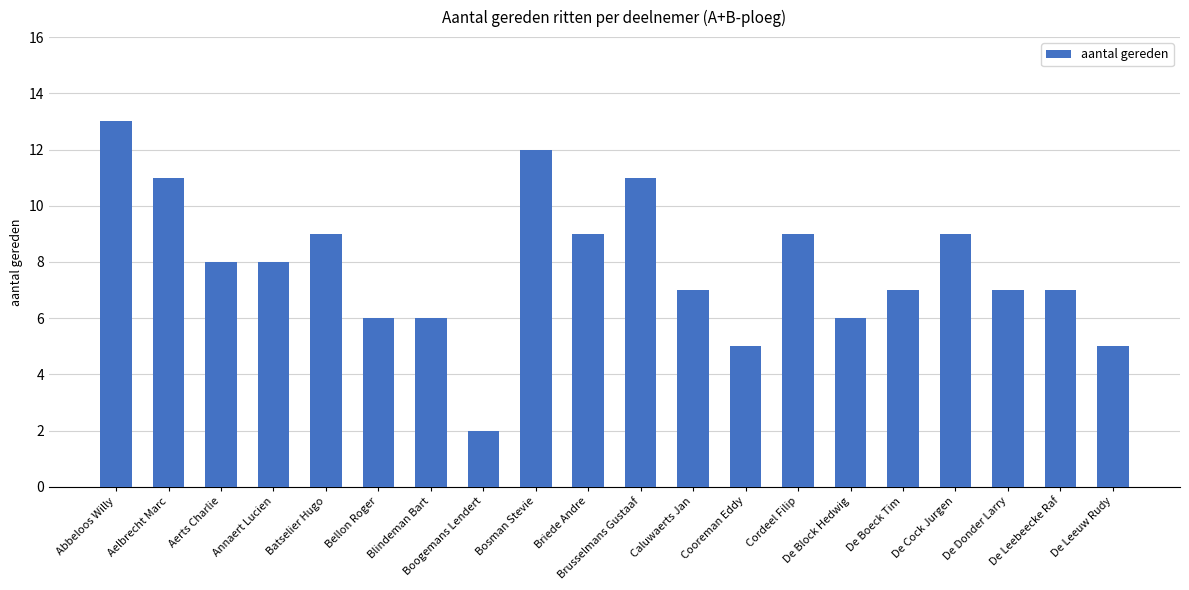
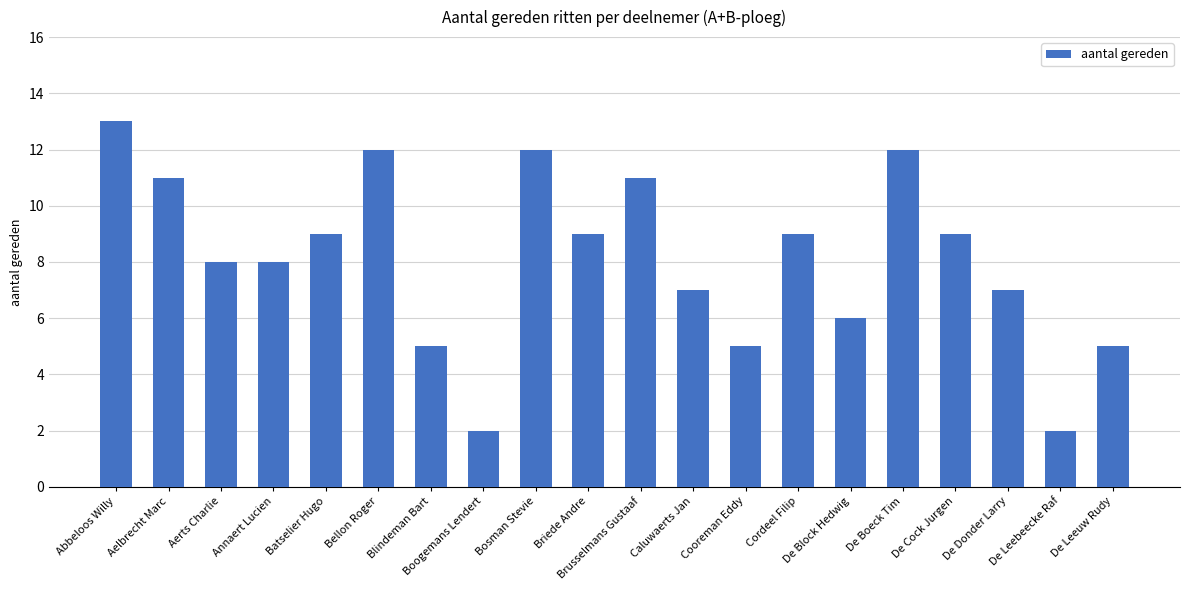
  {
    "Abbeloos Willy": 13,
    "Aelbrecht Marc": 11,
    "Aerts Charlie": 8,
    "Annaert Lucien": 8,
    "Batselier Hugo": 9,
-   "Bellon Roger": 6,
-   "Blindeman Bart": 6,
+   "Bellon Roger": 12,
+   "Blindeman Bart": 5,
    "Boogemans Lendert": 2,
    "Bosman Stevie": 12,
    "Briede Andre": 9,
    "Brusselmans Gustaaf": 11,
    "Caluwaerts Jan": 7,
    "Cooreman Eddy": 5,
    "Cordeel Filip": 9,
    "De Block Hedwig": 6,
-   "De Boeck Tim": 7,
+   "De Boeck Tim": 12,
    "De Cock Jurgen": 9,
    "De Donder Larry": 7,
-   "De Leebeecke Raf": 7,
+   "De Leebeecke Raf": 2,
    "De Leeuw Rudy": 5
  }
